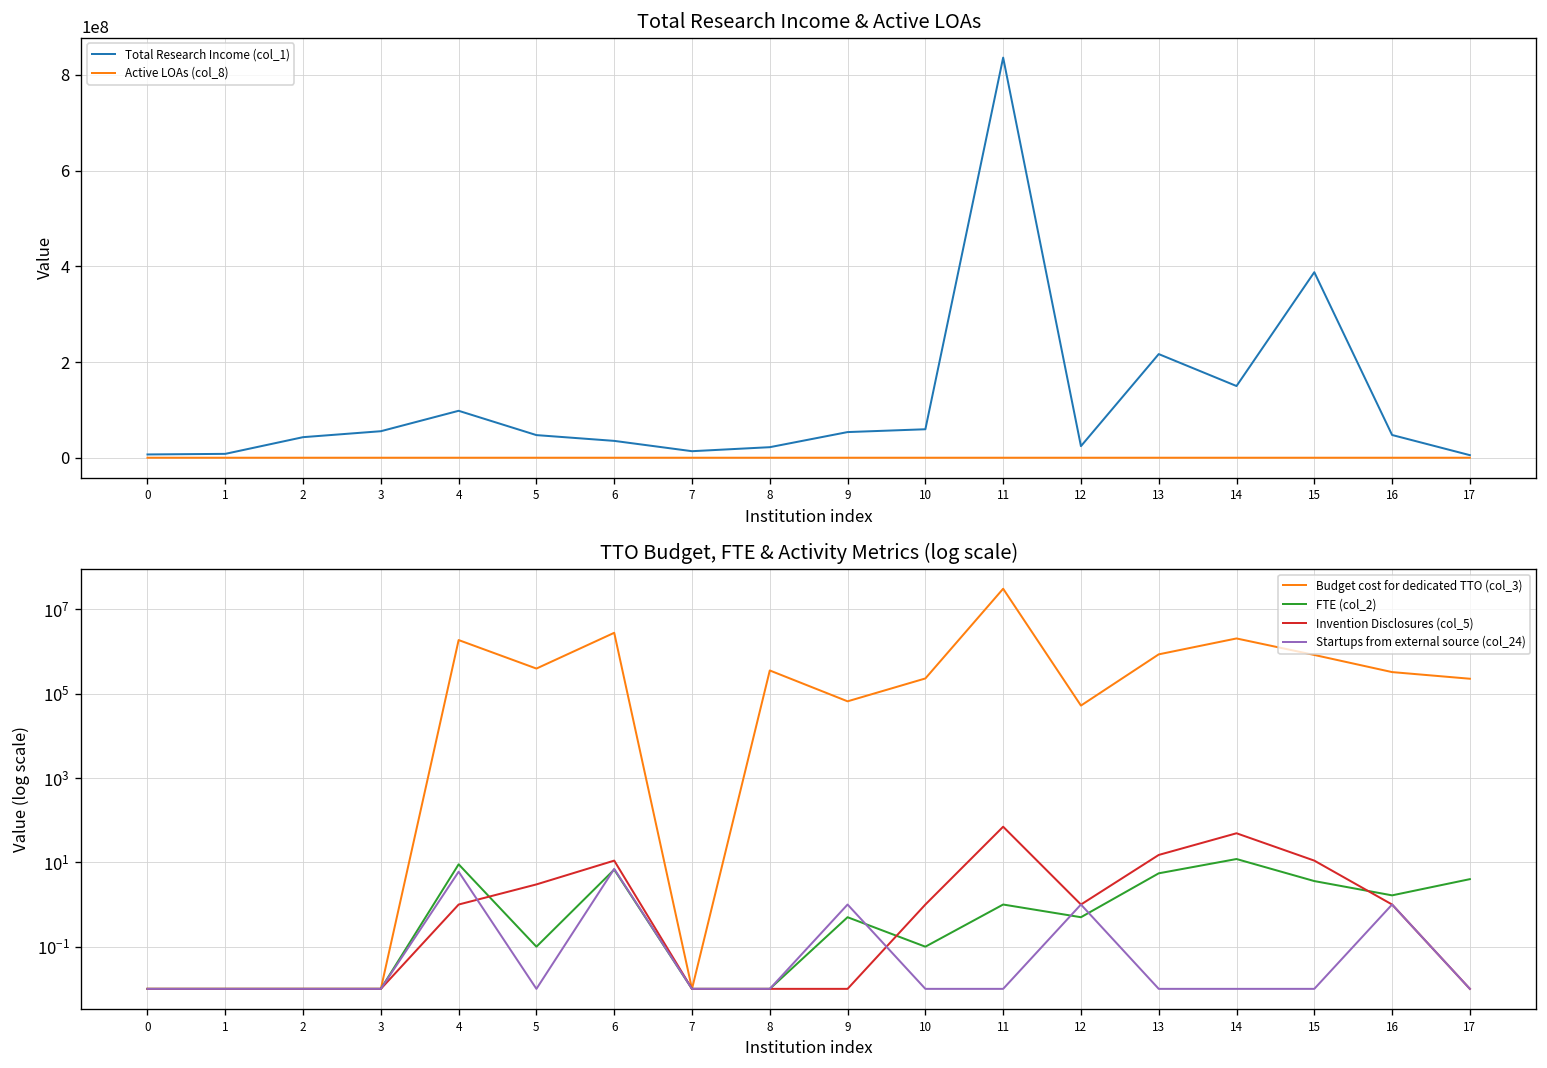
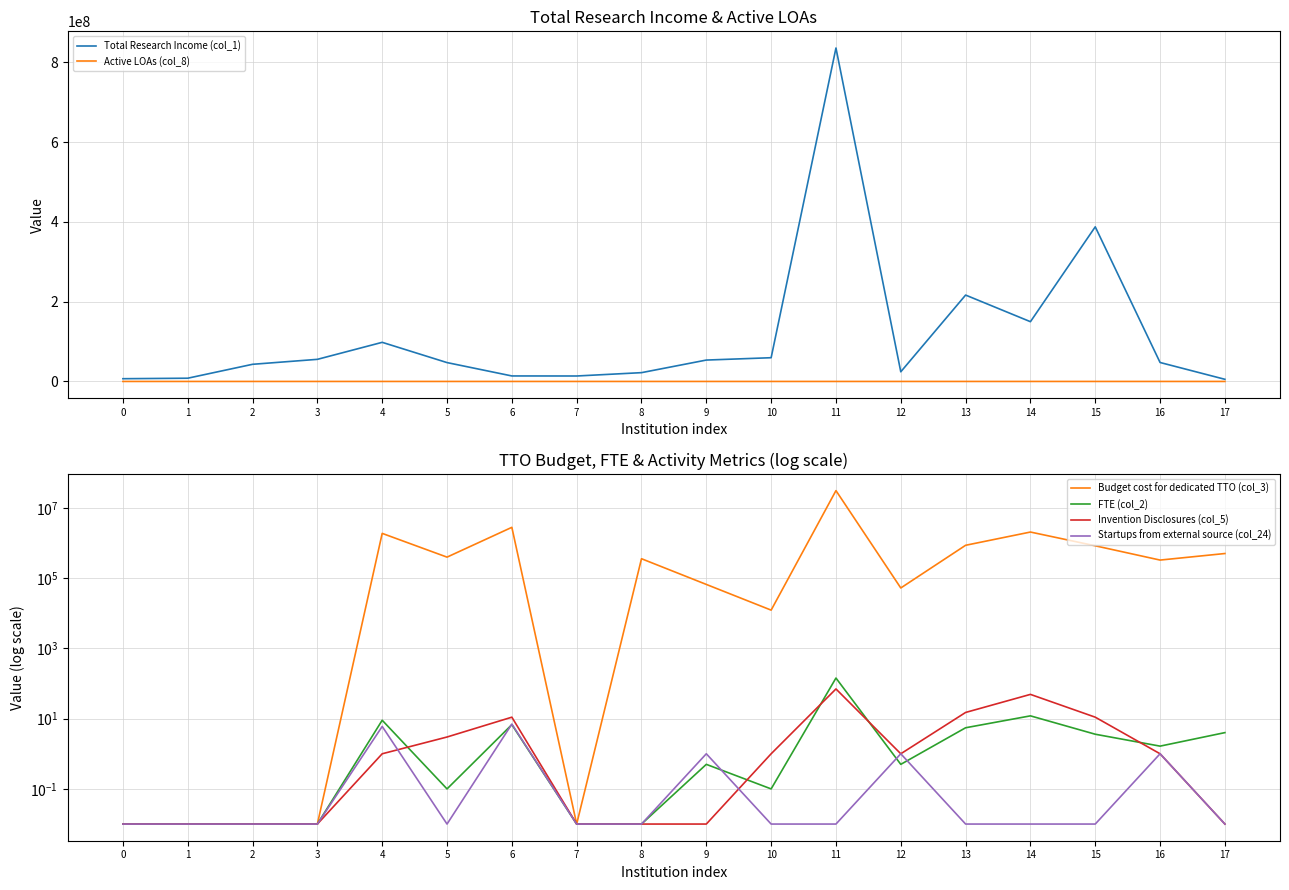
  {
    "Total Research Income & Active LOAs": {
      "Total Research Income (col_1)": {
        "0": 10000000,
        "1": 10000000,
        "2": 40000000,
        "3": 60000000,
        "4": 100000000,
        "5": 50000000,
-       "6": 40000000,
+       "6": 10000000,
        "7": 10000000,
        "8": 20000000,
        "9": 50000000,
        "10": 60000000,
        "11": 840000000,
        "12": 20000000,
        "13": 220000000,
        "14": 150000000,
        "15": 390000000,
        "16": 50000000
      },
      "Active LOAs (col_8)": {
        "0": 0,
        "1": 0,
        "2": 0,
        "3": 0,
        "4": 0,
        "5": 0,
        "6": 0,
        "7": 0,
        "8": 0,
        "9": 0,
        "10": 0,
        "11": 0,
        "12": 0,
        "13": 0,
        "14": 0,
        "15": 0,
        "16": 0
      }
    },
    "TTO Budget, FTE & Activity Metrics (log scale)": {
      "Budget cost for dedicated TTO (col_3)": {
        "4": 2000000,
        "5": 400000,
        "6": 3000000,
        "8": 400000,
        "9": 70000,
-       "10": 200000,
+       "10": 12000,
        "11": 30000000,
        "12": 50000,
        "13": 900000,
        "14": 2000000,
        "15": 800000,
        "16": 300000,
-       "17": 200000
+       "17": 500000
      },
      "FTE (col_2)": {
        "4": 9,
        "5": 0.10,
        "9": 0.5,
        "10": 0.10,
-       "11": 1,
+       "11": 140,
        "12": 0.5,
        "13": 6,
        "14": 12,
        "15": 4,
        "16": 2,
        "17": 4
      },
      "Invention Disclosures (col_5)": {
        "4": 1,
        "5": 3,
        "6": 11,
        "9": 0.010,
        "10": 1,
        "11": 70,
        "13": 15,
        "14": 50,
        "15": 11
      },
      "Startups from external source (col_24)": {
        "4": 6,
        "5": 0.010,
        "9": 1,
        "10": 0.010,
        "11": 0.010,
        "13": 0.010,
        "14": 0.010,
        "15": 0.010
      }
    }
  }
